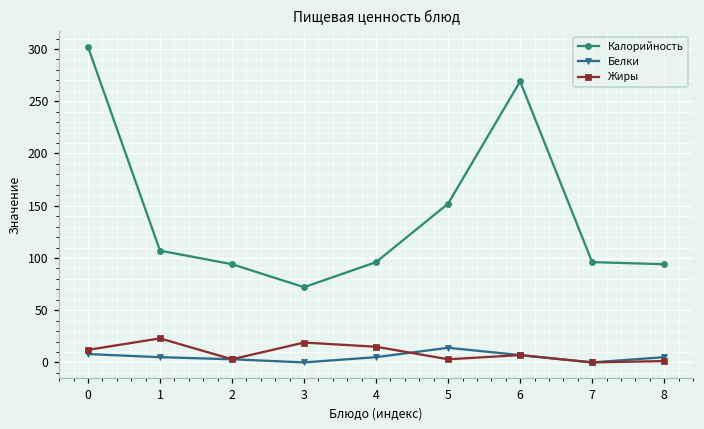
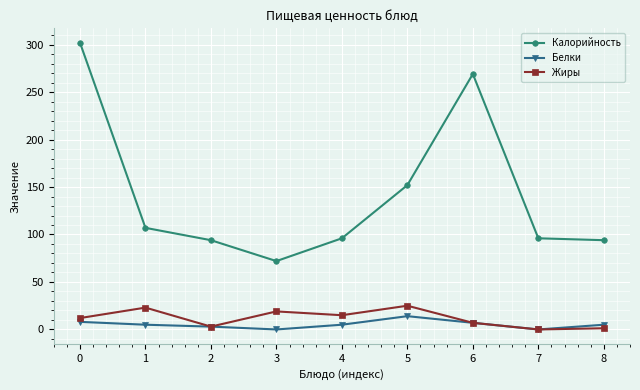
  {
    "Жиры": {
      "0": 10,
      "1": 20,
      "3": 20,
      "4": 20,
-     "5": 0,
+     "5": 30,
      "8": 0
    }
  }
